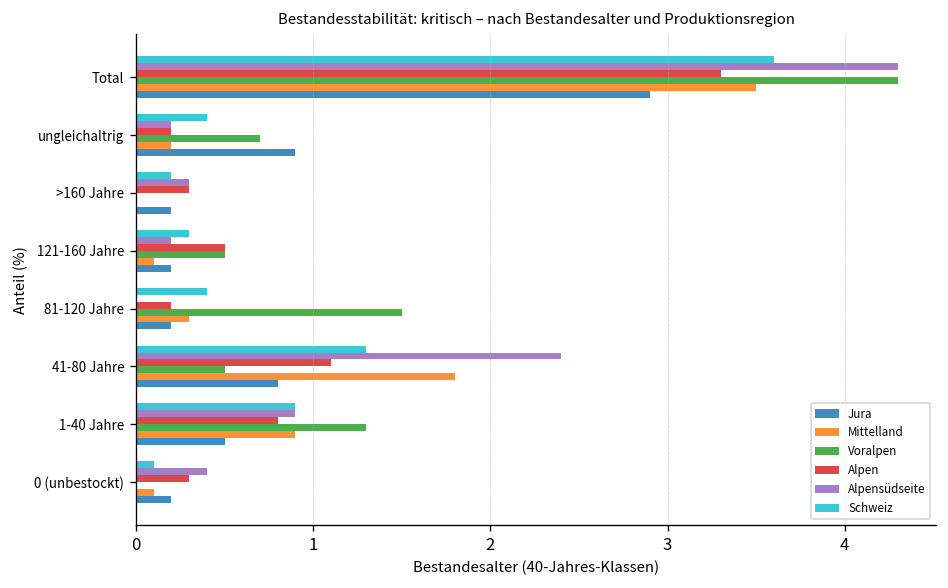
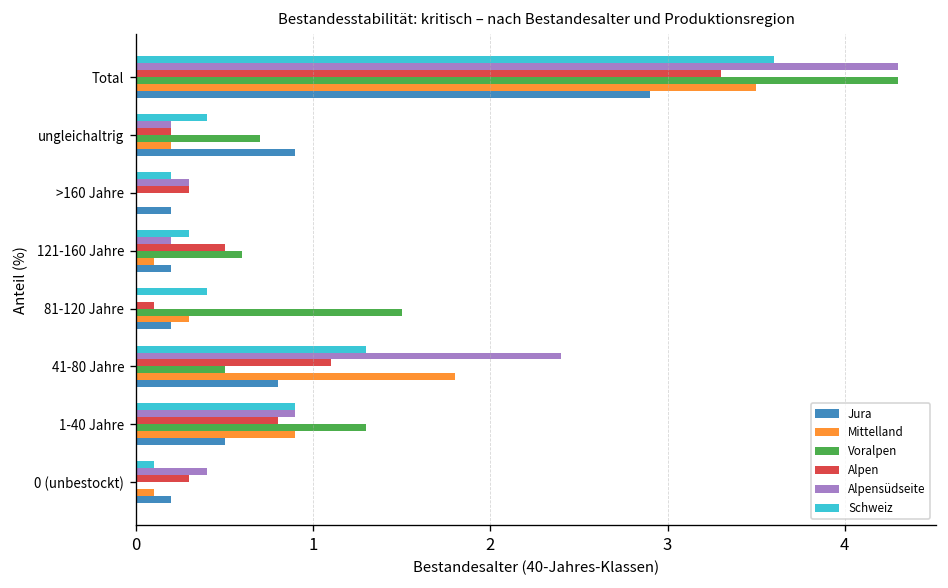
  {
    "Jura": {
      "Total": 2.9,
      "ungleichaltrig": 0.9,
      ">160 Jahre": 0.2,
      "121-160 Jahre": 0.2,
      "81-120 Jahre": 0.2,
      "41-80 Jahre": 0.8,
      "1-40 Jahre": 0.5,
      "0 (unbestockt)": 0.2
    },
    "Mittelland": {
      "Total": 3.5,
      "ungleichaltrig": 0.2,
      ">160 Jahre": 0.0,
      "121-160 Jahre": 0.1,
      "81-120 Jahre": 0.3,
      "41-80 Jahre": 1.8,
      "1-40 Jahre": 0.9,
      "0 (unbestockt)": 0.1
    },
    "Voralpen": {
      "Total": 4.3,
      "ungleichaltrig": 0.7,
      ">160 Jahre": 0.0,
-     "121-160 Jahre": 0.5,
+     "121-160 Jahre": 0.6,
      "81-120 Jahre": 1.5,
      "41-80 Jahre": 0.5,
      "1-40 Jahre": 1.3,
      "0 (unbestockt)": 0.0
    },
    "Alpen": {
      "Total": 3.3,
      "ungleichaltrig": 0.2,
      ">160 Jahre": 0.3,
      "121-160 Jahre": 0.5,
-     "81-120 Jahre": 0.2,
+     "81-120 Jahre": 0.1,
      "41-80 Jahre": 1.1,
      "1-40 Jahre": 0.8,
      "0 (unbestockt)": 0.3
    },
    "Alpensüdseite": {
      "Total": 4.3,
      "ungleichaltrig": 0.2,
      ">160 Jahre": 0.3,
      "121-160 Jahre": 0.2,
      "81-120 Jahre": 0.0,
      "41-80 Jahre": 2.4,
      "1-40 Jahre": 0.9,
      "0 (unbestockt)": 0.4
    },
    "Schweiz": {
      "Total": 3.6,
      "ungleichaltrig": 0.4,
      ">160 Jahre": 0.2,
      "121-160 Jahre": 0.3,
      "81-120 Jahre": 0.4,
      "41-80 Jahre": 1.3,
      "1-40 Jahre": 0.9,
      "0 (unbestockt)": 0.1
    }
  }
